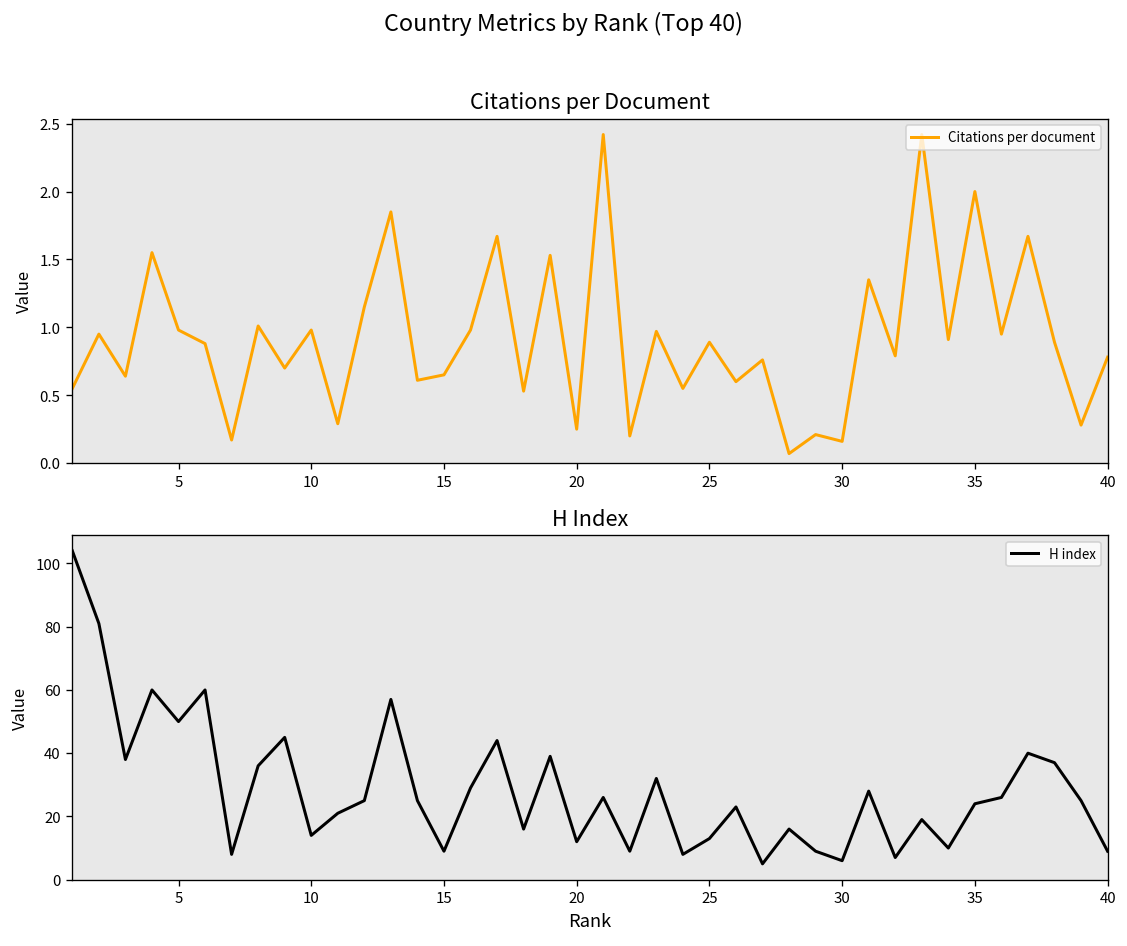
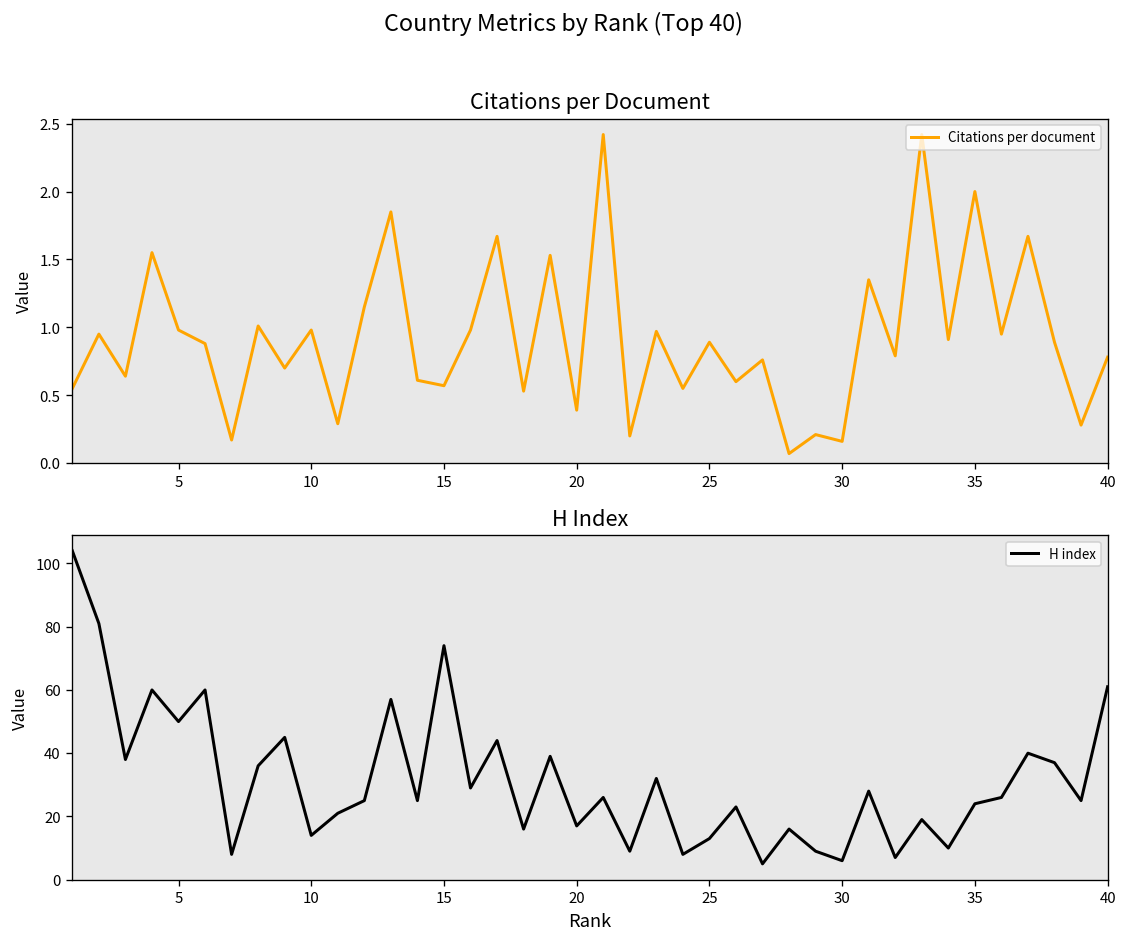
  {
    "Citations per Document": {
      "5": 0.98,
      "10": 0.98,
-     "15": 0.65,
-     "20": 0.25,
+     "15": 0.57,
+     "20": 0.39,
      "25": 0.89,
      "30": 0.16,
      "35": 2.00,
      "40": 0.78
    },
    "H Index": {
      "5": 50,
      "10": 14,
-     "15": 9,
-     "20": 12,
+     "15": 74,
+     "20": 17,
      "25": 13,
      "30": 6,
      "35": 24,
-     "40": 9
+     "40": 61
    }
  }
